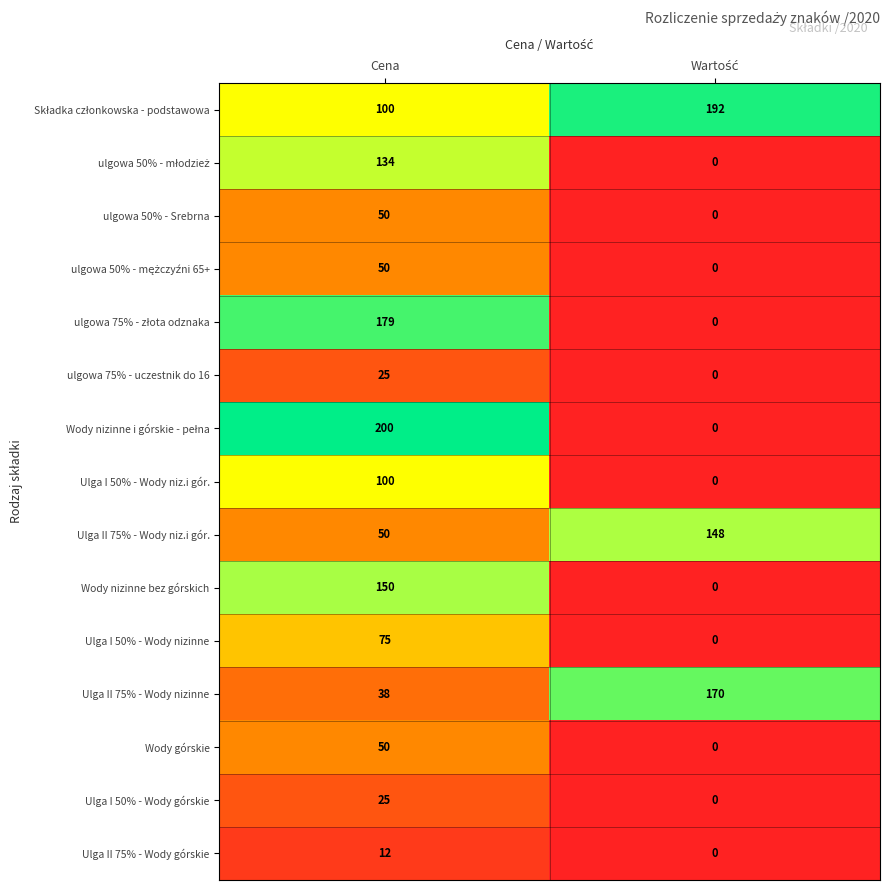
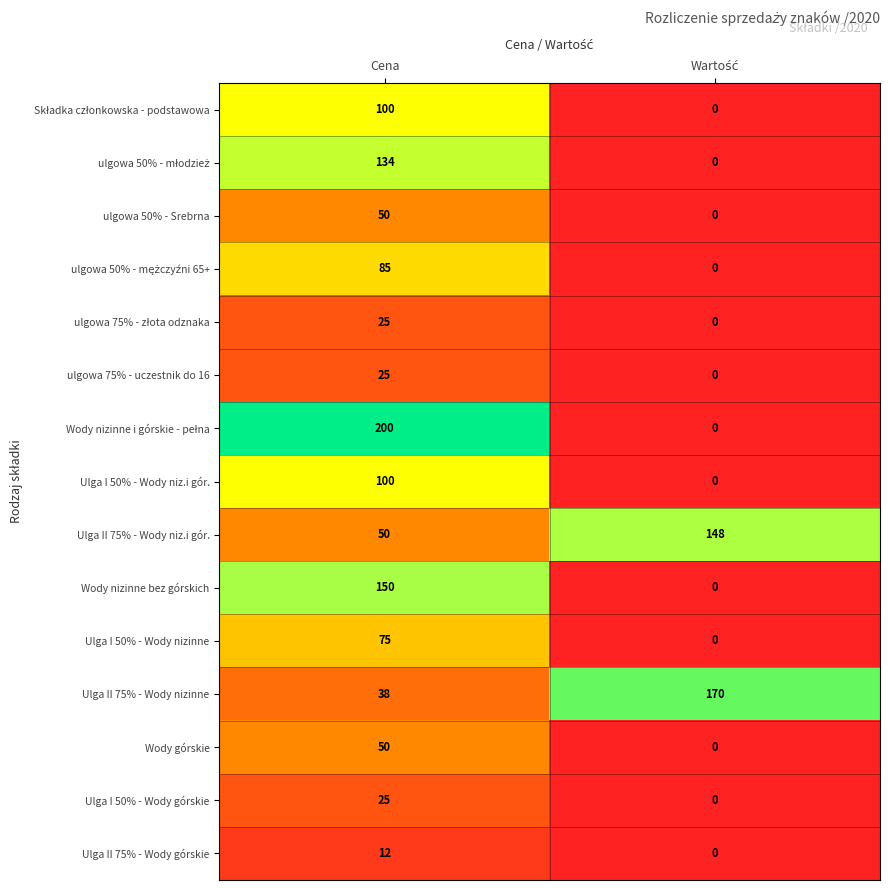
  {
    "Składka członkowska - podstawowa": {
      "Cena": 100,
-     "Wartość": 192
+     "Wartość": 0
    },
    "ulgowa 50% - młodzież": {
      "Cena": 134,
      "Wartość": 0
    },
    "ulgowa 50% - Srebrna": {
      "Cena": 50,
      "Wartość": 0
    },
    "ulgowa 50% - mężczyźni 65+": {
-     "Cena": 50,
+     "Cena": 85,
      "Wartość": 0
    },
    "ulgowa 75% - złota odznaka": {
-     "Cena": 179,
+     "Cena": 25,
      "Wartość": 0
    },
    "ulgowa 75% - uczestnik do 16": {
      "Cena": 25,
      "Wartość": 0
    },
    "Wody nizinne i górskie - pełna": {
      "Cena": 200,
      "Wartość": 0
    },
    "Ulga I 50% - Wody niz.i gór.": {
      "Cena": 100,
      "Wartość": 0
    },
    "Ulga II 75% - Wody niz.i gór.": {
      "Cena": 50,
      "Wartość": 148
    },
    "Wody nizinne bez górskich": {
      "Cena": 150,
      "Wartość": 0
    },
    "Ulga I 50% - Wody nizinne": {
      "Cena": 75,
      "Wartość": 0
    },
    "Ulga II 75% - Wody nizinne": {
      "Cena": 38,
      "Wartość": 170
    },
    "Wody górskie": {
      "Cena": 50,
      "Wartość": 0
    },
    "Ulga I 50% - Wody górskie": {
      "Cena": 25,
      "Wartość": 0
    },
    "Ulga II 75% - Wody górskie": {
      "Cena": 12,
      "Wartość": 0
    }
  }
